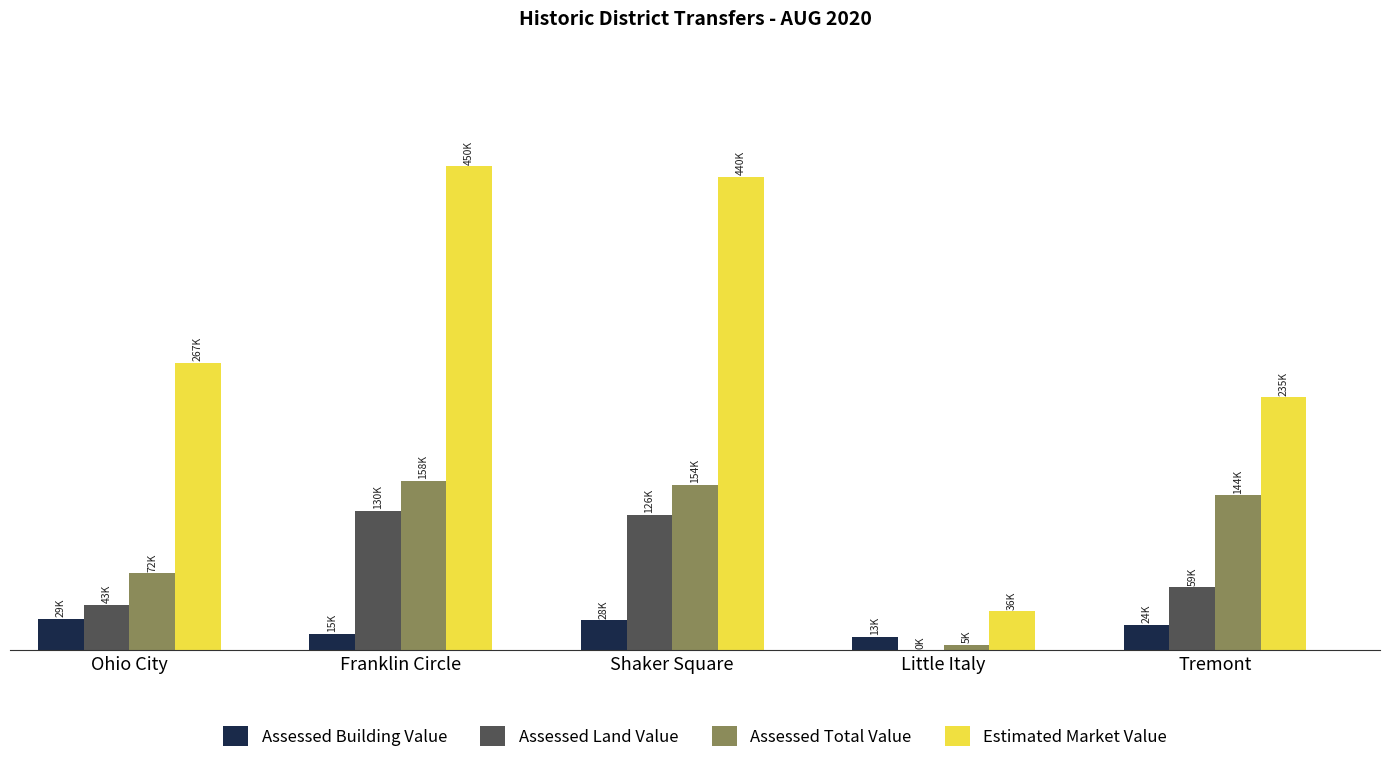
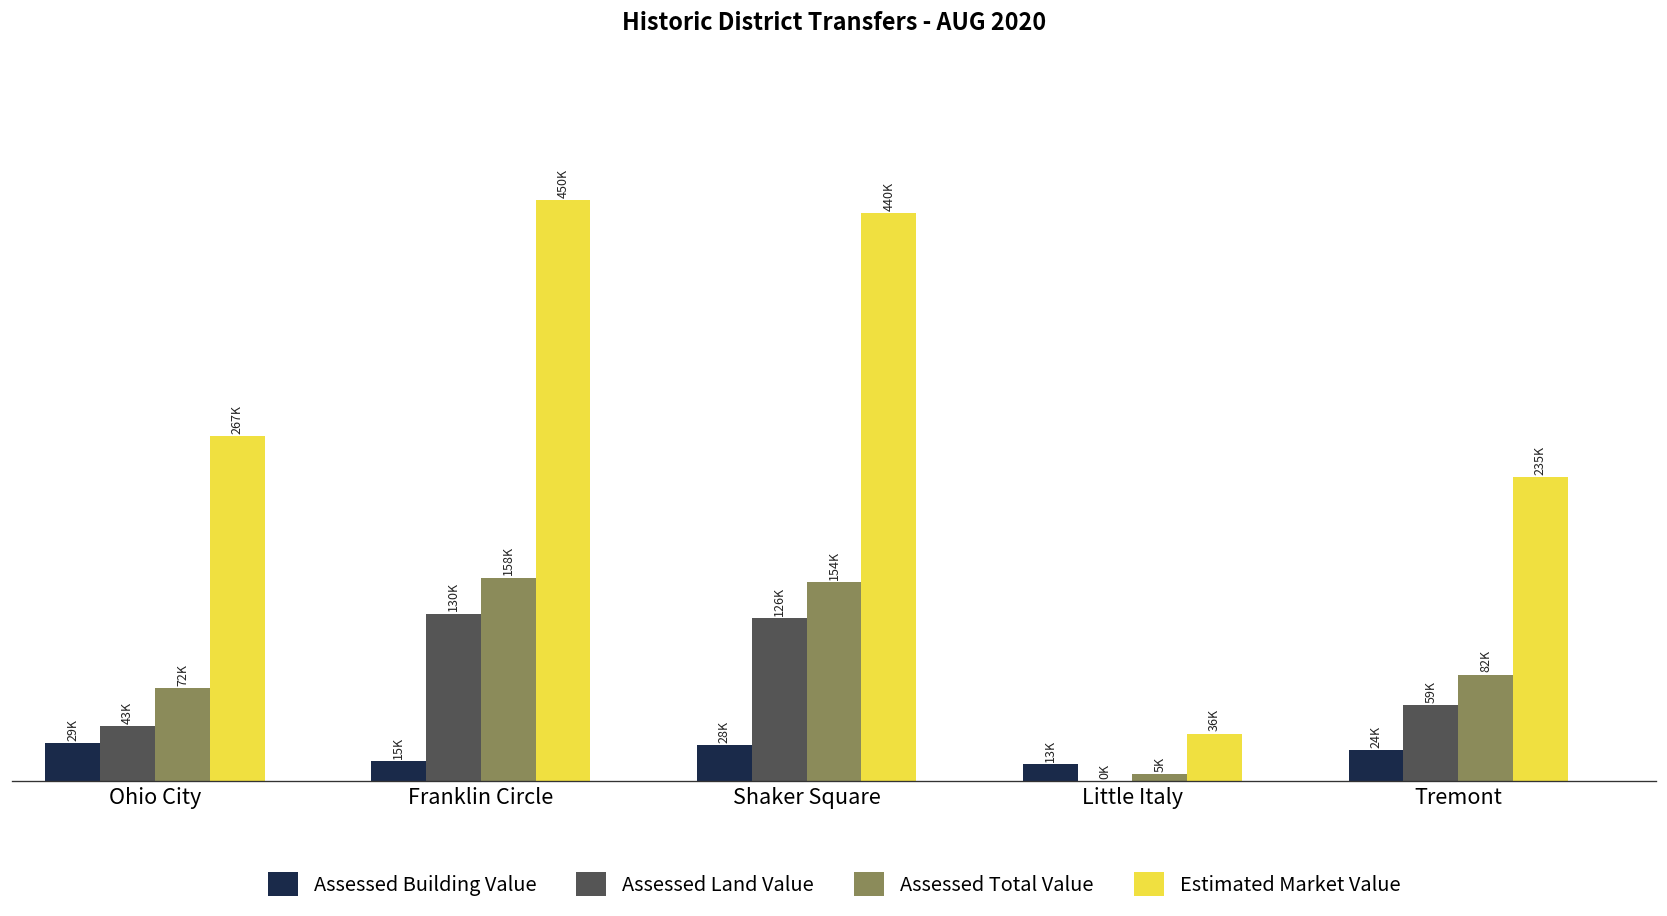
  {
    "Assessed Building Value": {
      "Ohio City": "29K",
      "Franklin Circle": "15K",
      "Shaker Square": "28K",
      "Little Italy": "13K",
      "Tremont": "24K"
    },
    "Assessed Land Value": {
      "Ohio City": "43K",
      "Franklin Circle": "130K",
      "Shaker Square": "126K",
      "Little Italy": "0K",
      "Tremont": "59K"
    },
    "Assessed Total Value": {
      "Ohio City": "72K",
      "Franklin Circle": "158K",
      "Shaker Square": "154K",
      "Little Italy": "5K",
-     "Tremont": "144K"
+     "Tremont": "82K"
    },
    "Estimated Market Value": {
      "Ohio City": "267K",
      "Franklin Circle": "450K",
      "Shaker Square": "440K",
      "Little Italy": "36K",
      "Tremont": "235K"
    }
  }
